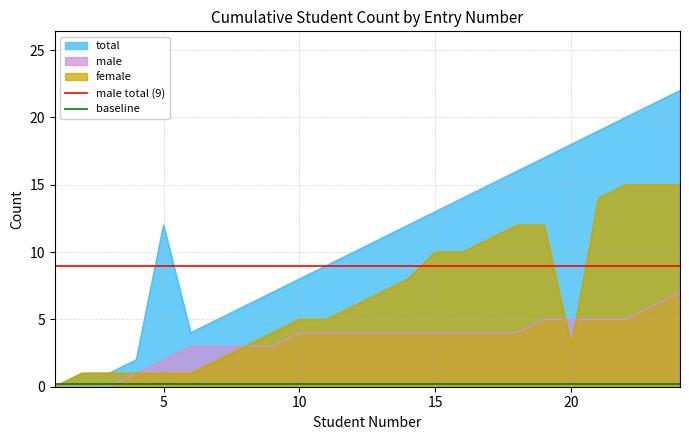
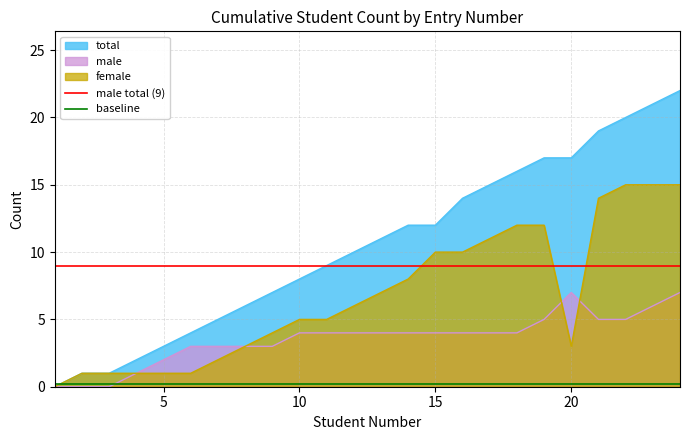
  {
    "total": {
-     "5": 12,
+     "5": 3,
      "10": 8,
-     "15": 13,
-     "20": 18
+     "15": 12,
+     "20": 17
    },
    "male": {
      "5": 2,
      "10": 4,
      "15": 4,
-     "20": 5
+     "20": 7
    },
    "female": {
      "5": 1,
      "10": 5,
      "15": 10,
      "20": 3
    }
  }
